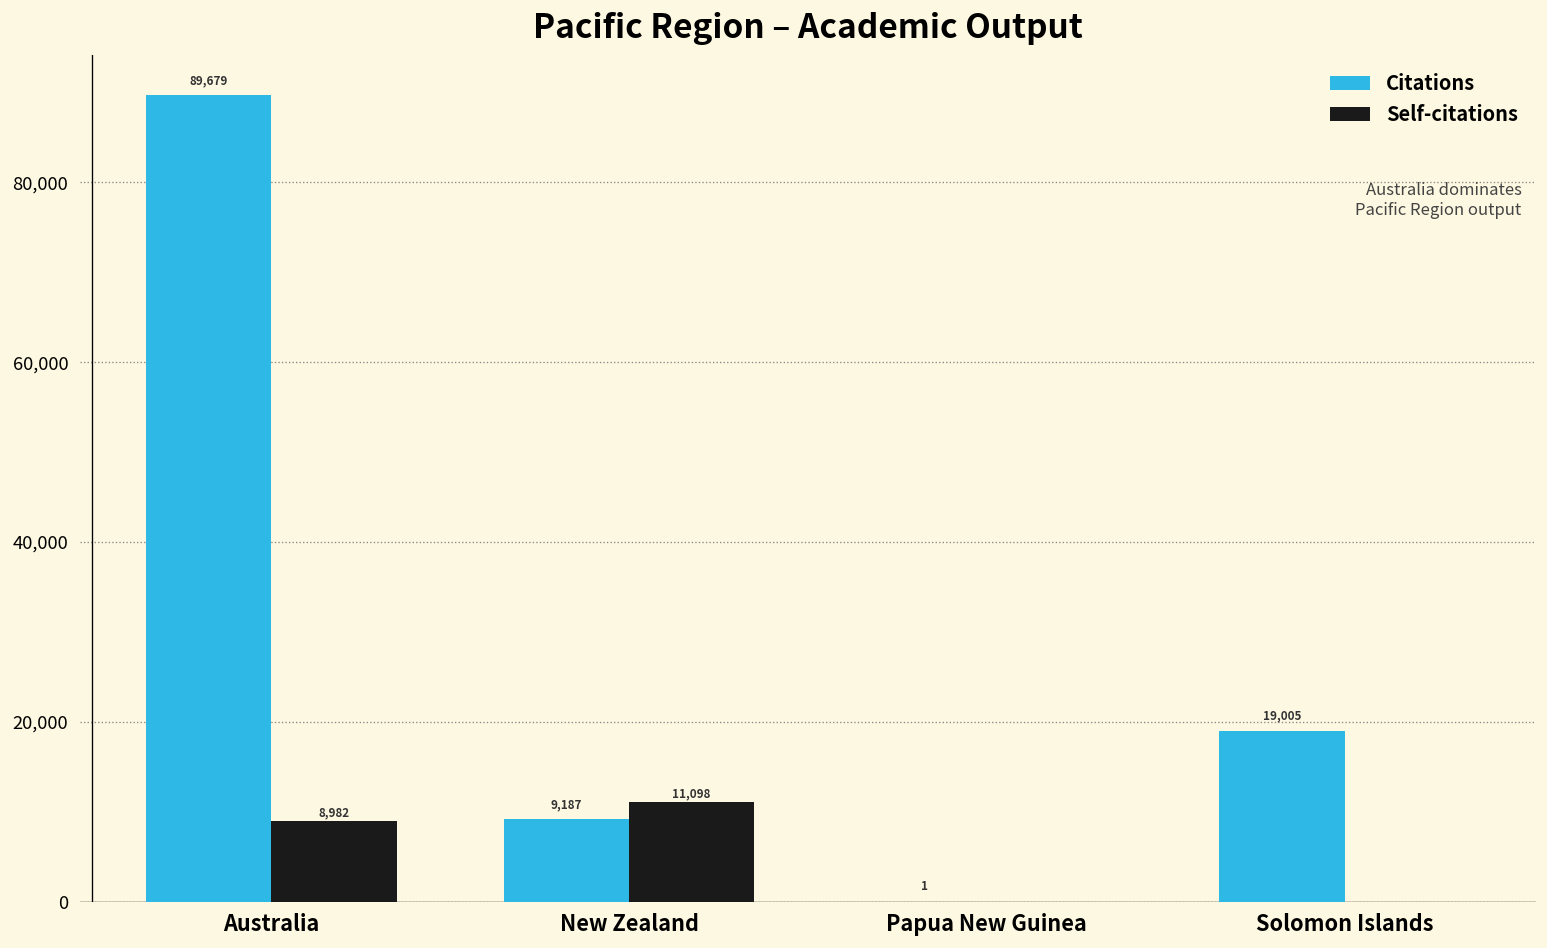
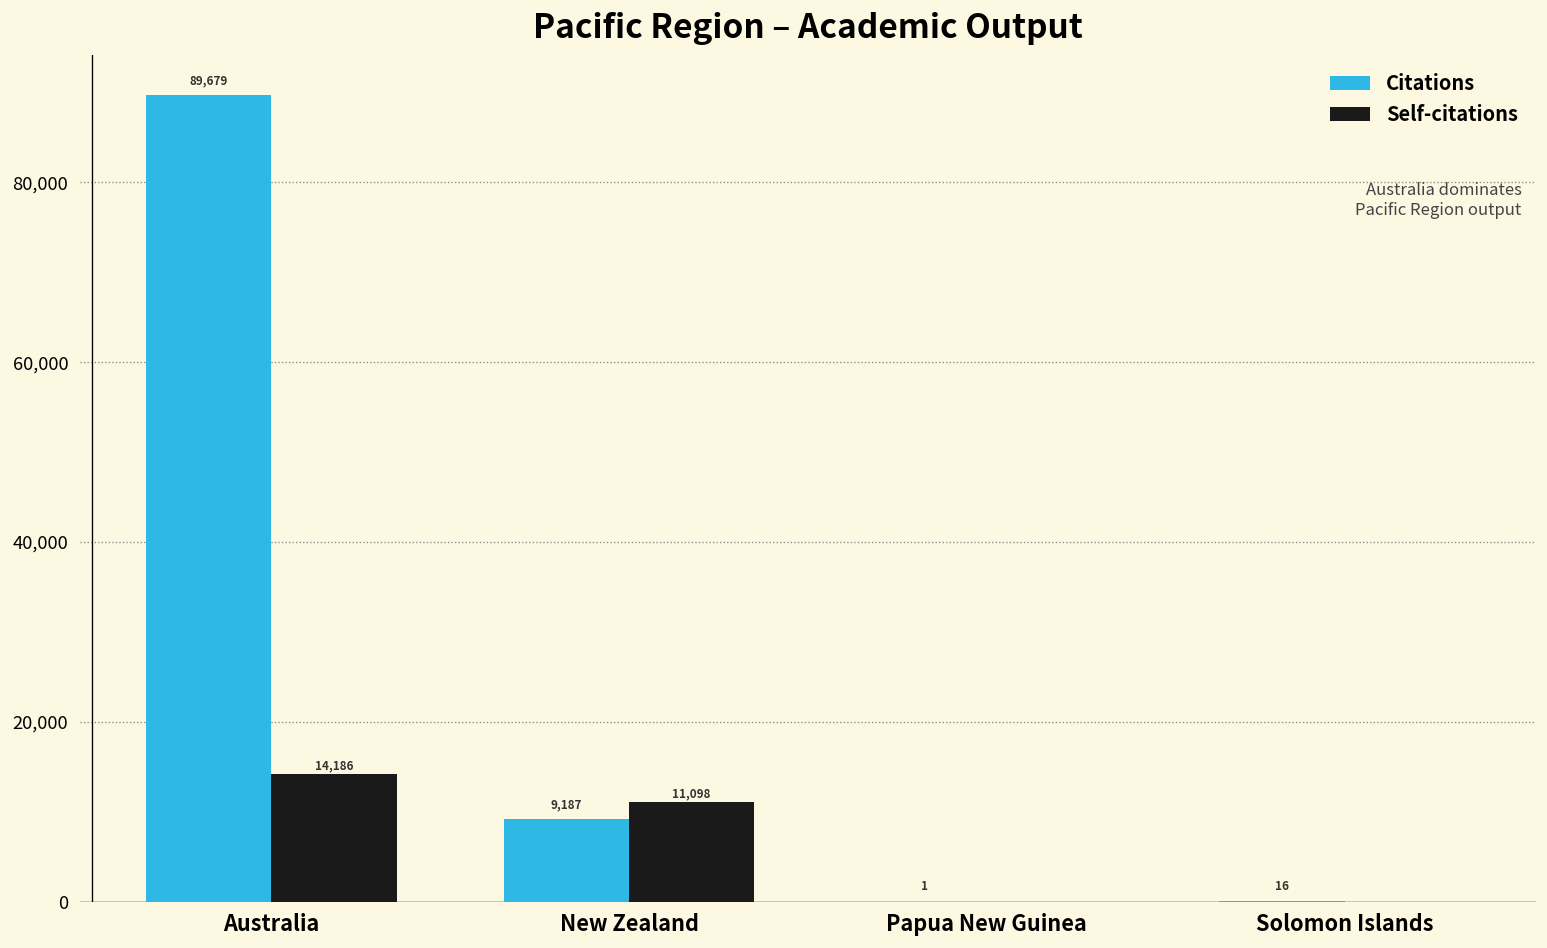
  {
    "Citations": {
      "Australia": "89,679",
      "New Zealand": "9,187",
      "Papua New Guinea": "1",
-     "Solomon Islands": "19,005"
+     "Solomon Islands": "16"
    },
    "Self-citations": {
-     "Australia": "8,982",
+     "Australia": "14,186",
      "New Zealand": "11,098"
    }
  }
